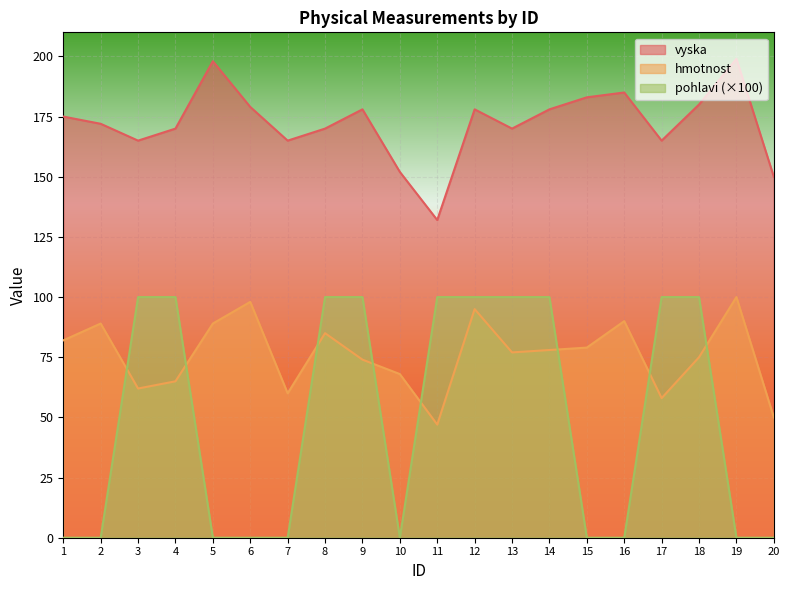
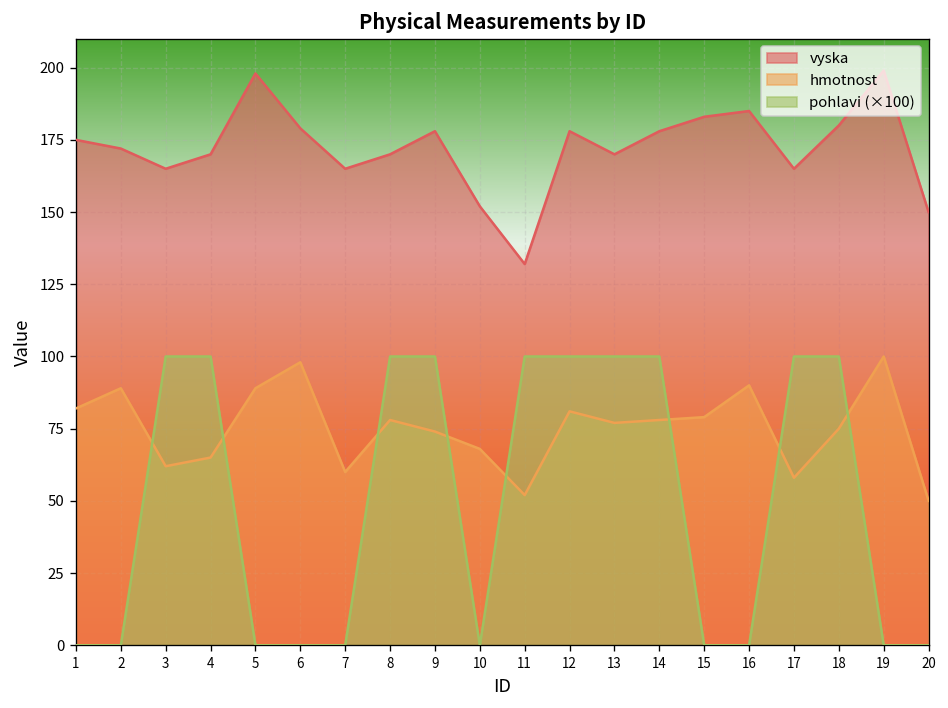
  {
    "vyska": {
      "1": 175,
      "2": 172,
      "3": 165,
      "4": 170,
      "5": 198,
      "6": 179,
      "7": 165,
      "8": 170,
      "9": 178,
      "10": 152,
      "11": 132,
      "12": 178,
      "13": 170,
      "14": 178,
      "15": 183,
      "16": 185,
      "17": 165,
      "18": 180,
      "20": 150
    },
    "hmotnost": {
      "1": 82,
      "2": 89,
      "3": 62,
      "4": 65,
      "5": 89,
      "6": 98,
      "7": 60,
-     "8": 85,
+     "8": 78,
      "9": 74,
      "10": 68,
-     "11": 47,
-     "12": 95,
+     "11": 52,
+     "12": 81,
      "13": 77,
      "14": 78,
      "15": 79,
      "16": 90,
      "17": 58,
      "18": 75,
      "19": 100,
      "20": 50
    },
    "pohlavi (×100)": {
      "1": 0,
      "2": 0,
      "3": 100,
      "4": 100,
      "5": 0,
      "6": 0,
      "7": 0,
      "8": 100,
      "9": 100,
      "10": 0,
      "11": 100,
      "12": 100,
      "13": 100,
      "14": 100,
      "15": 0,
      "16": 0,
      "17": 100,
      "18": 100,
      "19": 0,
      "20": 0
    }
  }
